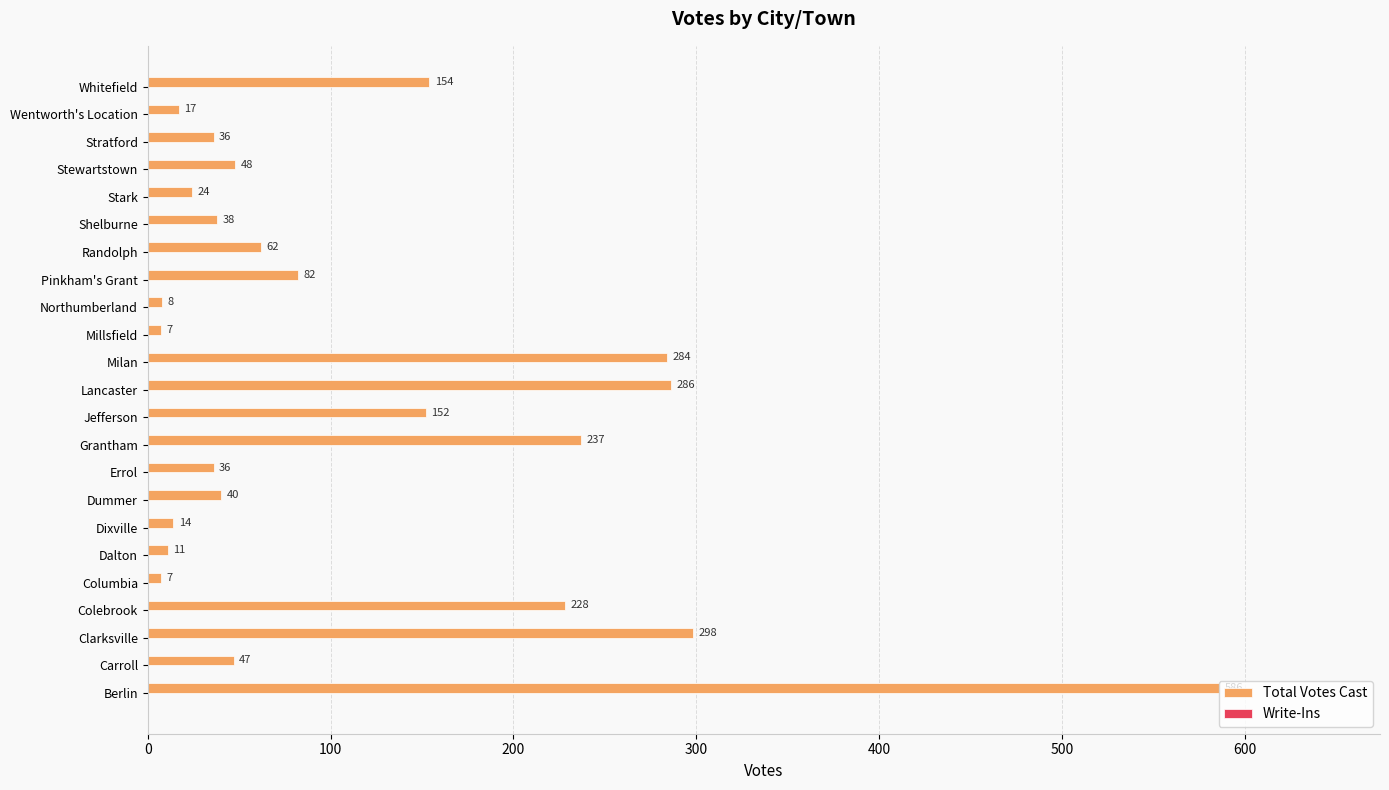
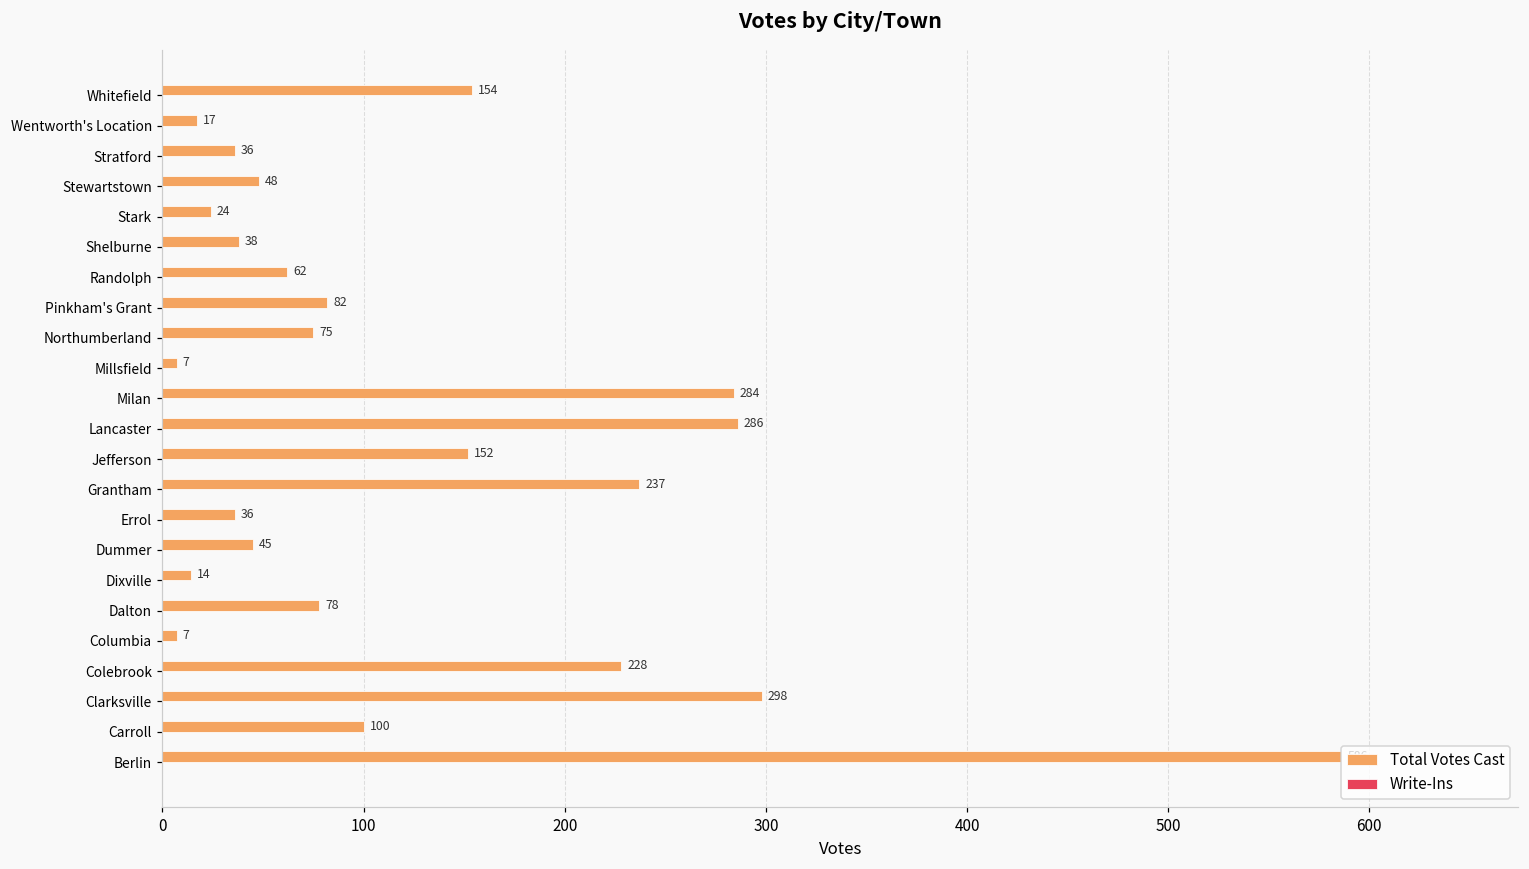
  {
    "Total Votes Cast": {
      "Whitefield": 154,
      "Wentworth's Location": 17,
      "Stratford": 36,
      "Stewartstown": 48,
      "Stark": 24,
      "Shelburne": 38,
      "Randolph": 62,
      "Pinkham's Grant": 82,
-     "Northumberland": 8,
+     "Northumberland": 75,
      "Millsfield": 7,
      "Milan": 284,
      "Lancaster": 286,
      "Jefferson": 152,
      "Grantham": 237,
      "Errol": 36,
-     "Dummer": 40,
+     "Dummer": 45,
      "Dixville": 14,
-     "Dalton": 11,
+     "Dalton": 78,
      "Columbia": 7,
      "Colebrook": 228,
      "Clarksville": 298,
-     "Carroll": 47
+     "Carroll": 100
    },
    "Write-Ins": {
      "Whitefield": 0,
      "Wentworth's Location": 0,
      "Stratford": 0,
      "Stewartstown": 0,
      "Stark": 0,
      "Shelburne": 0,
      "Randolph": 0,
      "Pinkham's Grant": 0,
      "Northumberland": 0,
      "Millsfield": 0,
      "Milan": 0,
      "Lancaster": 0,
      "Jefferson": 0,
      "Grantham": 0,
      "Errol": 0,
      "Dummer": 0,
      "Dixville": 0,
      "Dalton": 0,
      "Columbia": 0,
      "Colebrook": 0,
      "Clarksville": 0,
      "Carroll": 0,
      "Berlin": 0
    }
  }
